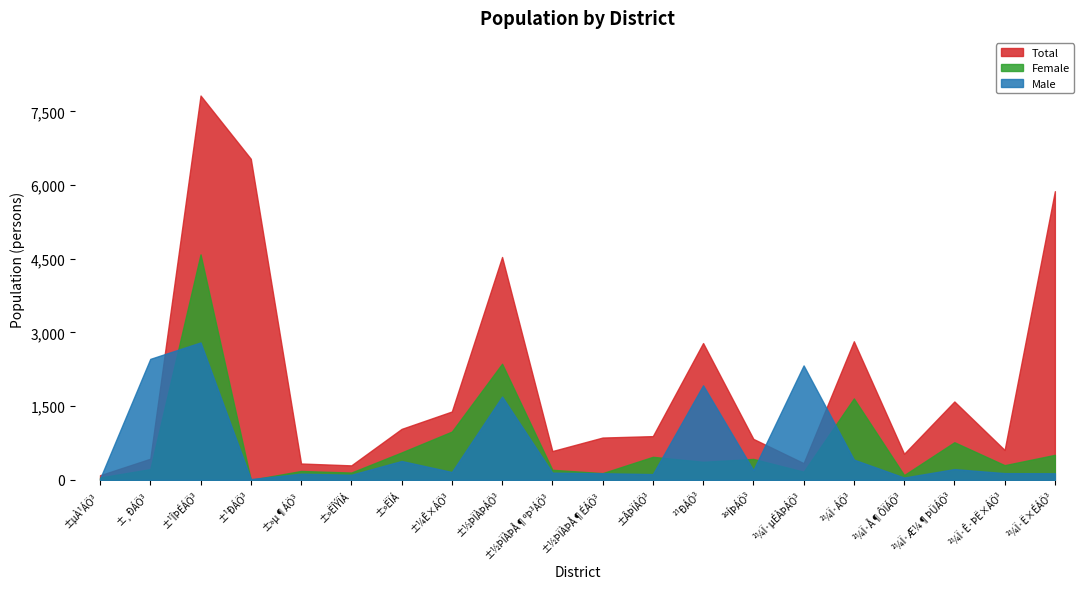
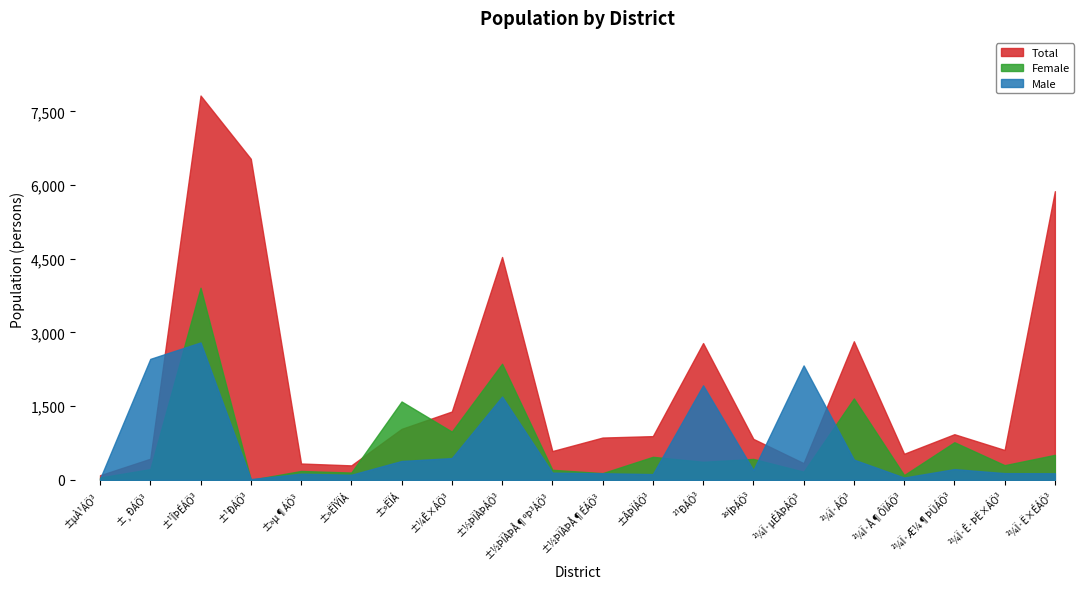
  {
    "Total": {
      "±¸ÐÁÖ³": "400",
      "±¹ÎÞÉÁÖ³": "7,800",
      "±¹ÐÁÖ³": "6,500",
      "±»µ¶ÁÖ³": "300",
      "±»ËÎÝÏÁ": "300",
      "±»ËÏÁ": "1,000",
      "±¼Ê×ÁÖ³": "1,400",
      "±½ÞÏÀÞÁÖ³": "4,500",
      "±½ÞÏÀÞÅ¶ºÞ³ÁÖ³": "600",
      "±½ÞÏÀÞÅ¶ÉÁÖ³": "900",
      "±ÂÞÏÁÖ³": "900",
      "²¹ÐÁÖ³": "2,800",
      "²ºÍÞÁÖ³": "800",
      "²¼Ï·µÉÀÞÁÖ³": "300",
      "²¼Ï·ÁÖ³": "2,800",
      "²¼Ï·Å¶ÔÏÁÖ³": "500",
-     "²¼Ï·Æ¼¶ÞÜÁÖ³": "1,600",
+     "²¼Ï·Æ¼¶ÞÜÁÖ³": "900",
      "²¼Ï·Ê·ÞË×ÁÖ³": "600",
      "²¼Ï·Ë×ÉÁÖ³": "5,900"
    },
    "Female": {
      "±¸ÐÁÖ³": "200",
-     "±¹ÎÞÉÁÖ³": "4,600",
+     "±¹ÎÞÉÁÖ³": "3,900",
      "±»µ¶ÁÖ³": "200",
-     "±»ËÏÁ": "600",
+     "±»ËÏÁ": "1,600",
      "±¼Ê×ÁÖ³": "1,000",
      "±½ÞÏÀÞÁÖ³": "2,400",
      "±½ÞÏÀÞÅ¶ºÞ³ÁÖ³": "200",
      "±ÂÞÏÁÖ³": "500",
      "²¹ÐÁÖ³": "400",
      "²ºÍÞÁÖ³": "400",
      "²¼Ï·µÉÀÞÁÖ³": "200",
      "²¼Ï·ÁÖ³": "1,700",
      "²¼Ï·Æ¼¶ÞÜÁÖ³": "800",
      "²¼Ï·Ê·ÞË×ÁÖ³": "300",
      "²¼Ï·Ë×ÉÁÖ³": "500"
    },
    "Male": {
      "±¸ÐÁÖ³": "2,500",
      "±¹ÎÞÉÁÖ³": "2,800",
      "±»µ¶ÁÖ³": "100",
      "±»ËÏÁ": "400",
-     "±¼Ê×ÁÖ³": "200",
+     "±¼Ê×ÁÖ³": "400",
      "±½ÞÏÀÞÁÖ³": "1,700",
      "±½ÞÏÀÞÅ¶ºÞ³ÁÖ³": "100",
      "±ÂÞÏÁÖ³": "100",
      "²¹ÐÁÖ³": "1,900",
      "²ºÍÞÁÖ³": "200",
      "²¼Ï·µÉÀÞÁÖ³": "2,300",
      "²¼Ï·ÁÖ³": "400",
      "²¼Ï·Æ¼¶ÞÜÁÖ³": "200",
      "²¼Ï·Ê·ÞË×ÁÖ³": "100",
      "²¼Ï·Ë×ÉÁÖ³": "100"
    }
  }
